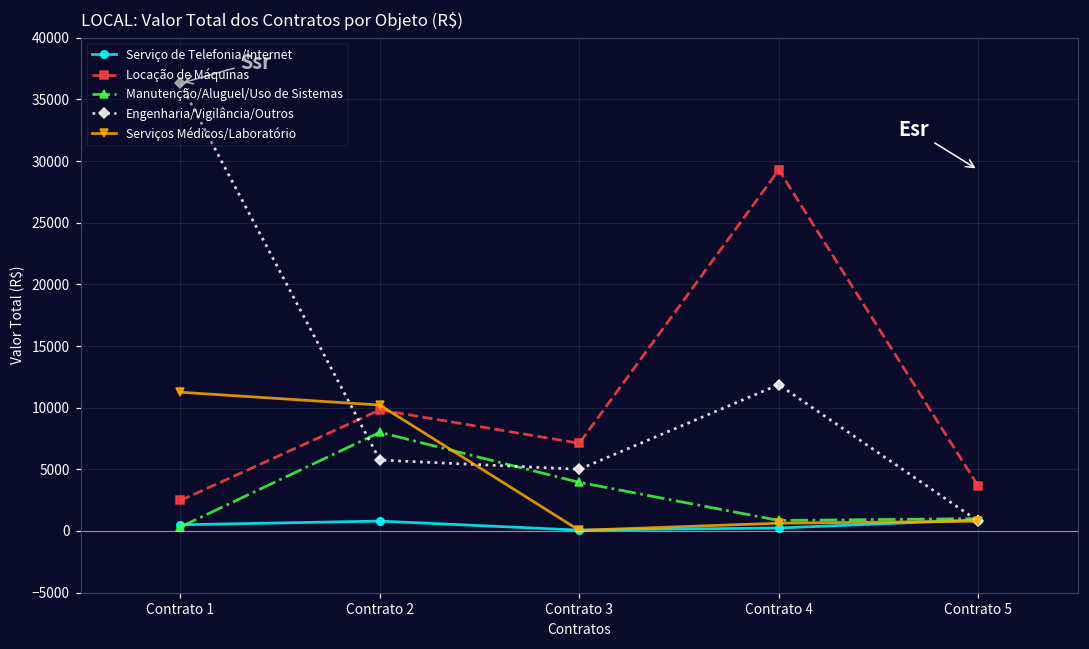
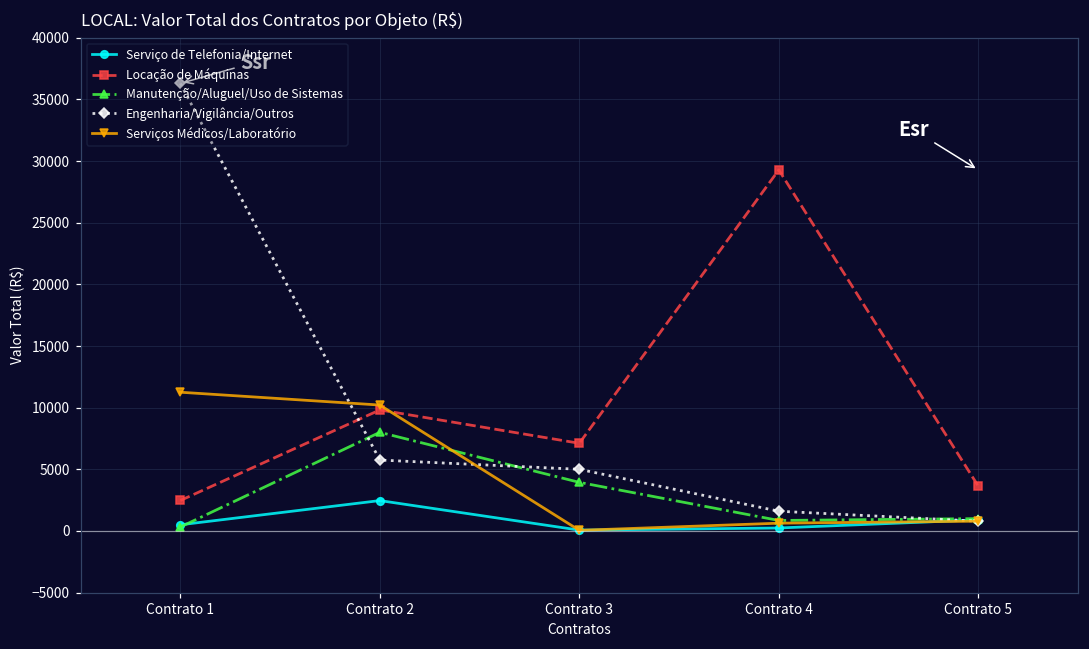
  {
    "Serviço de Telefonia/Internet": {
-     "Contrato 2": 800,
+     "Contrato 2": 2500,
      "Contrato 4": 200
    },
    "Locação de Máquinas": {
      "Contrato 1": 2500,
      "Contrato 2": 9800,
      "Contrato 3": 7100,
      "Contrato 4": 29300,
      "Contrato 5": 3600
    },
    "Manutenção/Aluguel/Uso de Sistemas": {
      "Contrato 2": 8000,
      "Contrato 3": 3900
    },
    "Engenharia/Vigilância/Outros": {
      "Contrato 2": 5800,
      "Contrato 3": 5000,
-     "Contrato 4": 11900
+     "Contrato 4": 1600
    },
    "Serviços Médicos/Laboratório": {
      "Contrato 1": 11300,
      "Contrato 2": 10200
    }
  }
